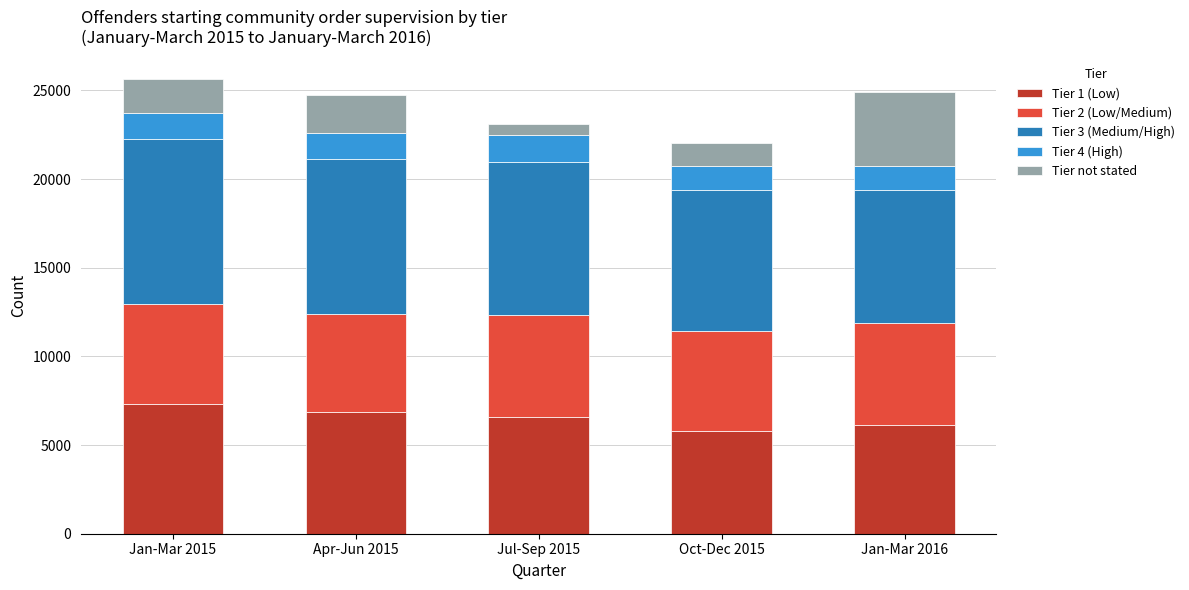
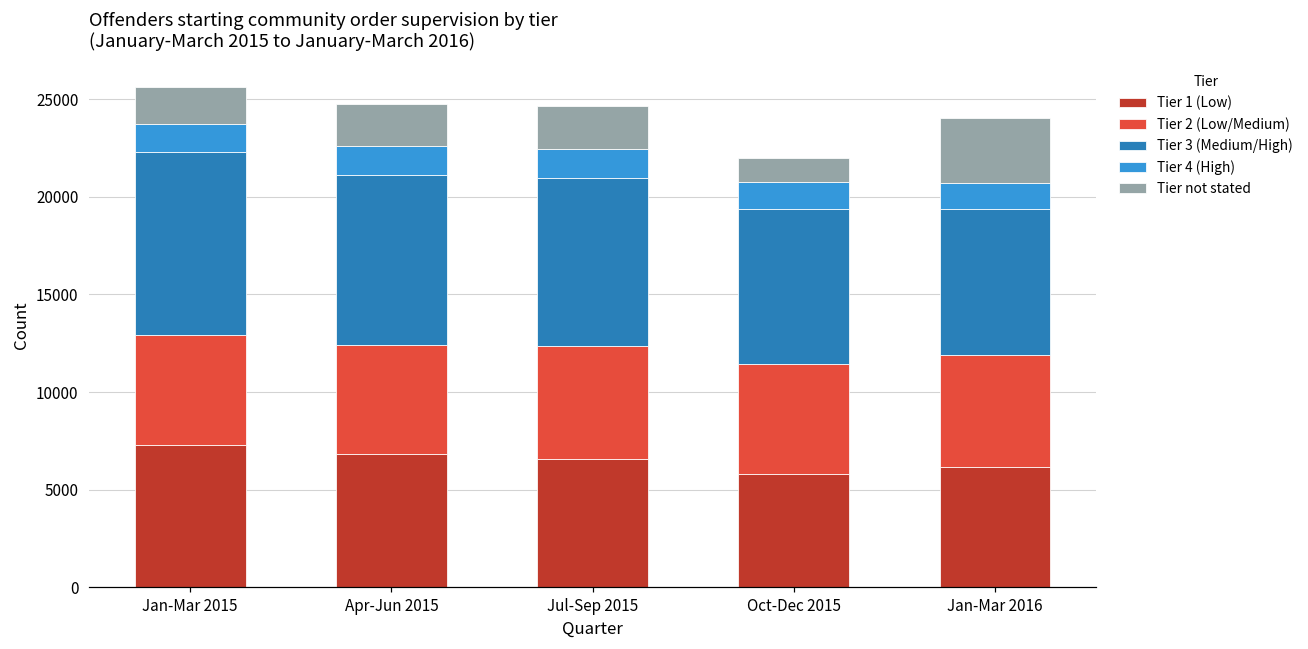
  {
    "Tier not stated": {
      "Jan-Mar 2015": 1900,
      "Apr-Jun 2015": 2200,
-     "Jul-Sep 2015": 600,
+     "Jul-Sep 2015": 2200,
      "Oct-Dec 2015": 1300,
-     "Jan-Mar 2016": 4100
+     "Jan-Mar 2016": 3300
    }
  }
